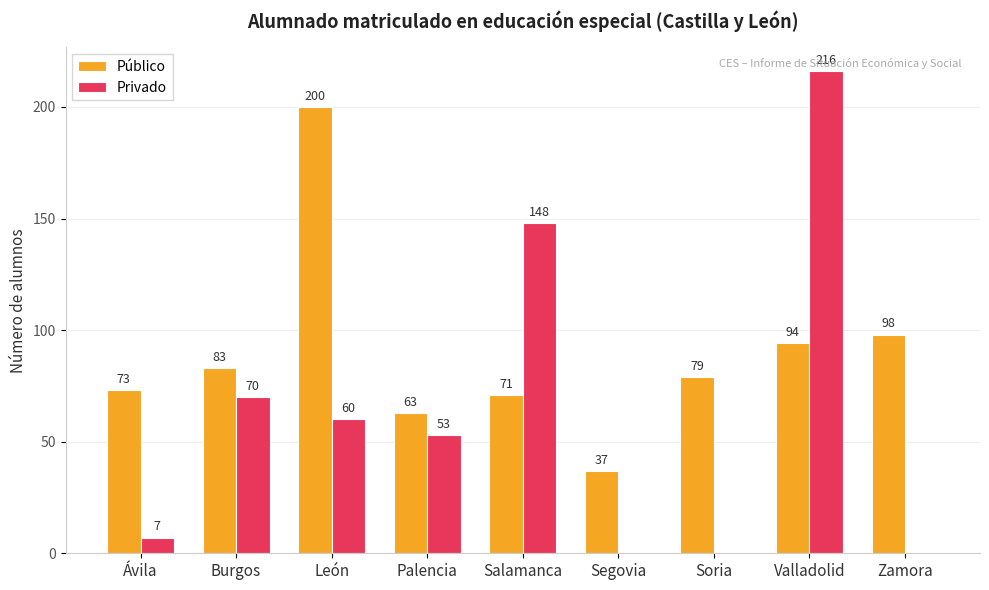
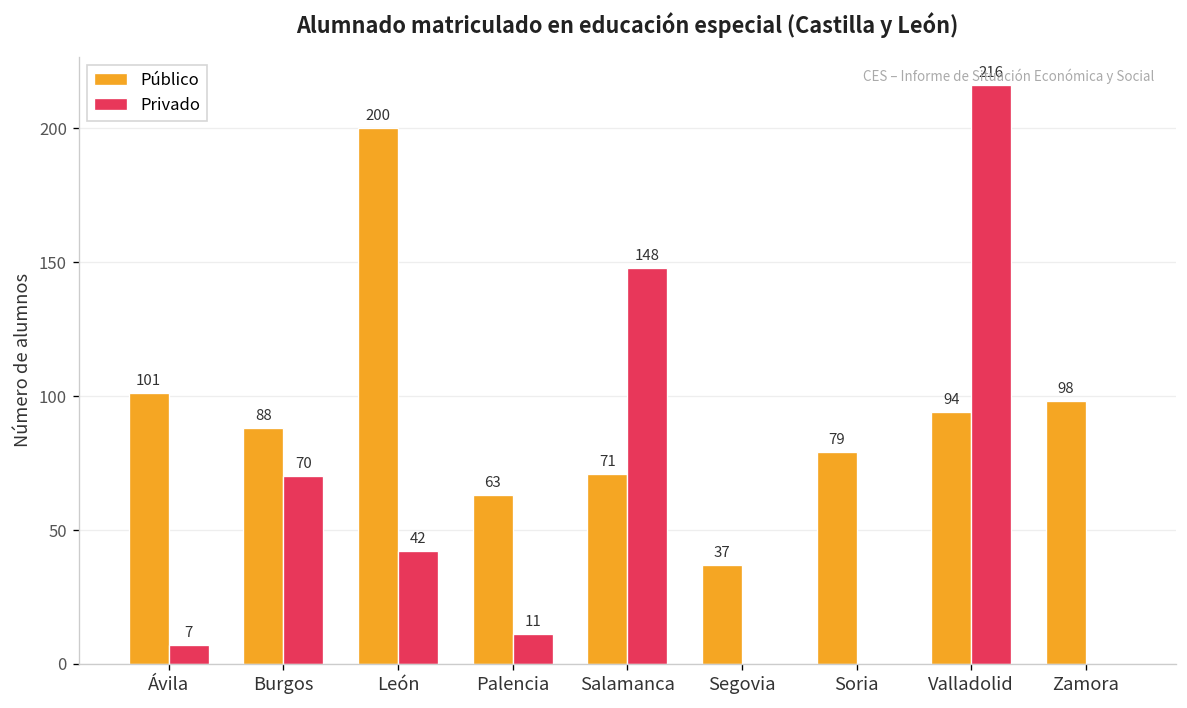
  {
    "Público": {
-     "Ávila": 73,
-     "Burgos": 83,
+     "Ávila": 101,
+     "Burgos": 88,
      "León": 200,
      "Palencia": 63,
      "Salamanca": 71,
      "Segovia": 37,
      "Soria": 79,
      "Valladolid": 94,
      "Zamora": 98
    },
    "Privado": {
      "Ávila": 7,
      "Burgos": 70,
-     "León": 60,
-     "Palencia": 53,
+     "León": 42,
+     "Palencia": 11,
      "Salamanca": 148
    }
  }
